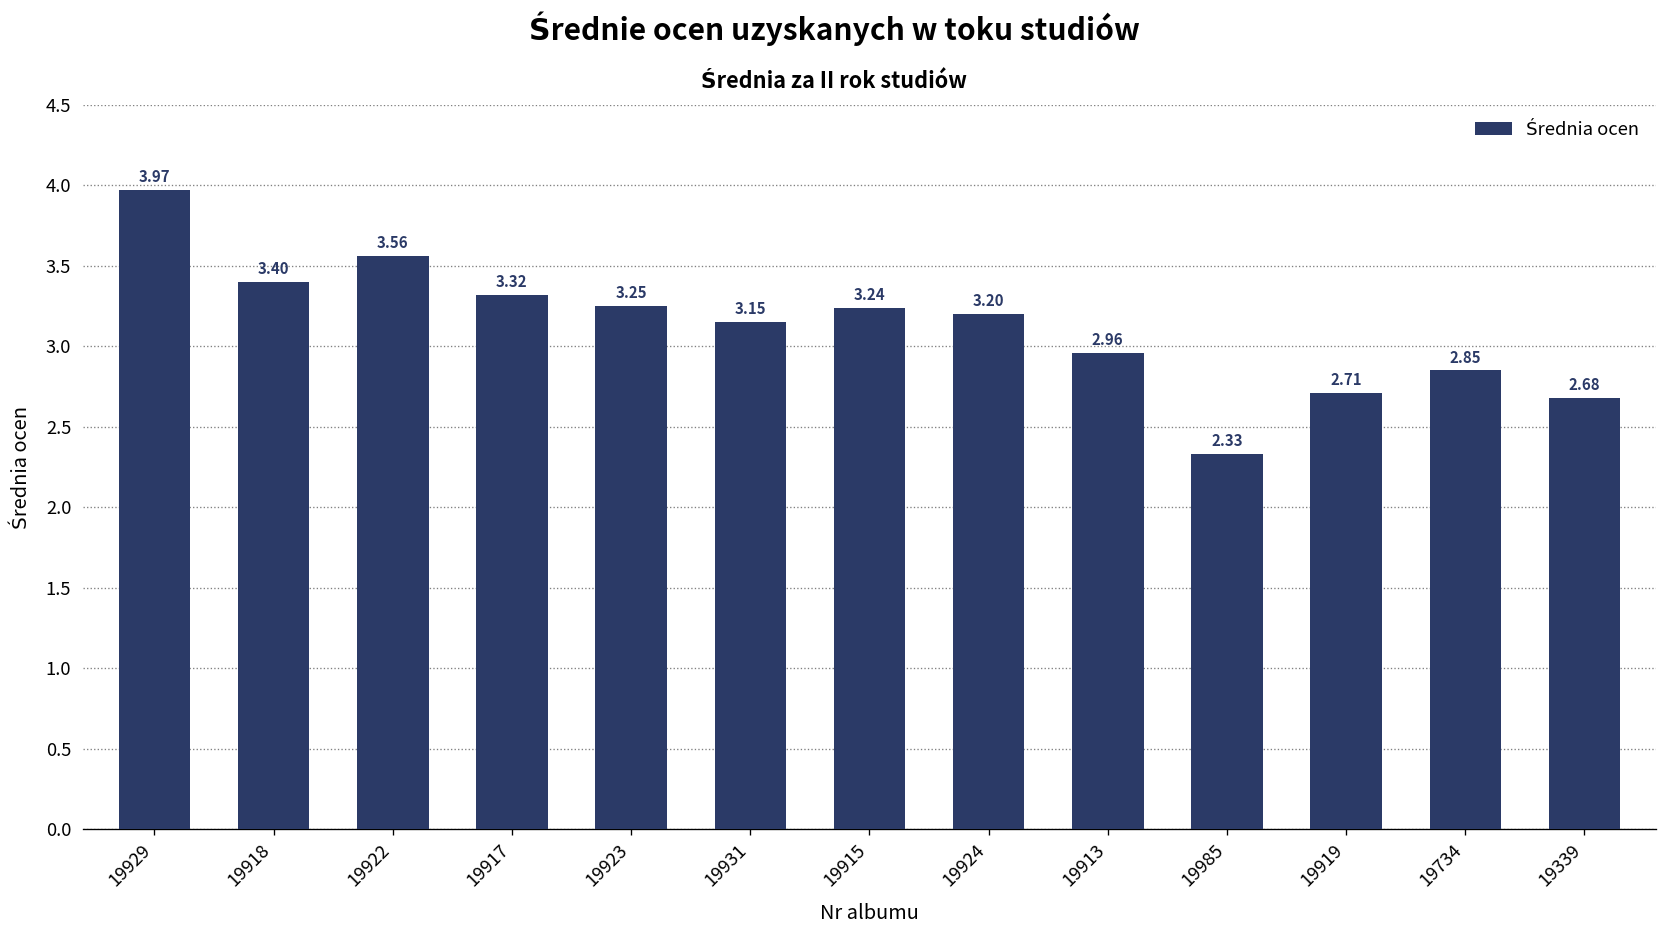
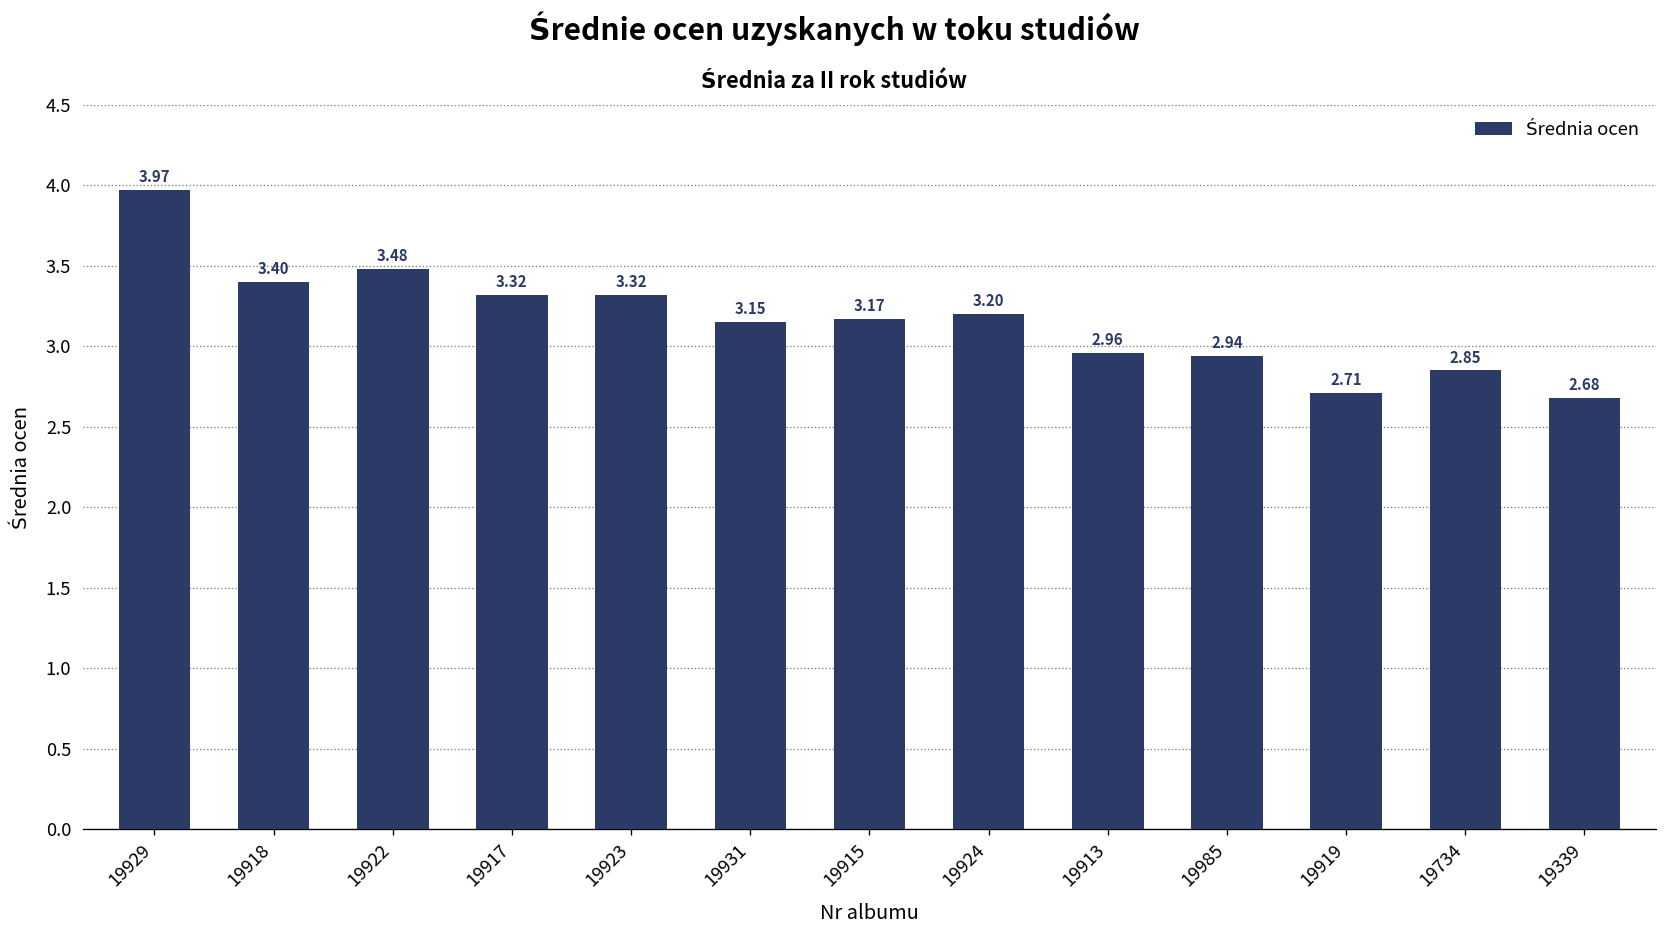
  {
    "19929": 3.97,
    "19918": 3.40,
-   "19922": 3.56,
+   "19922": 3.48,
    "19917": 3.32,
-   "19923": 3.25,
+   "19923": 3.32,
    "19931": 3.15,
-   "19915": 3.24,
+   "19915": 3.17,
    "19924": 3.20,
    "19913": 2.96,
-   "19985": 2.33,
+   "19985": 2.94,
    "19919": 2.71,
    "19734": 2.85,
    "19339": 2.68
  }
